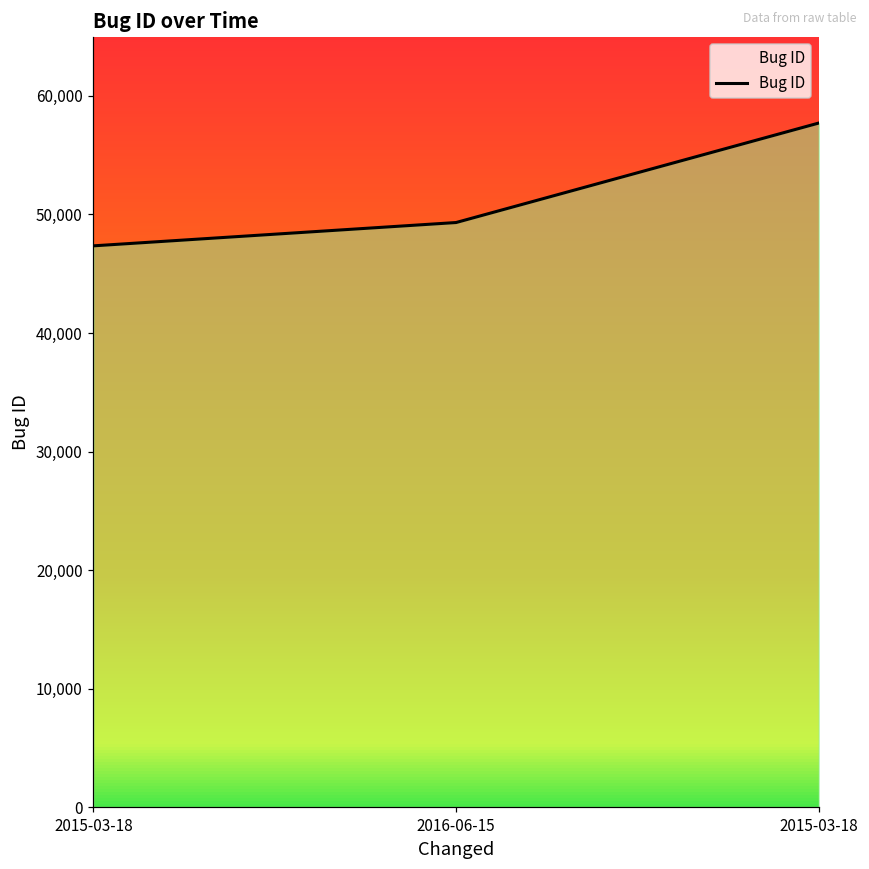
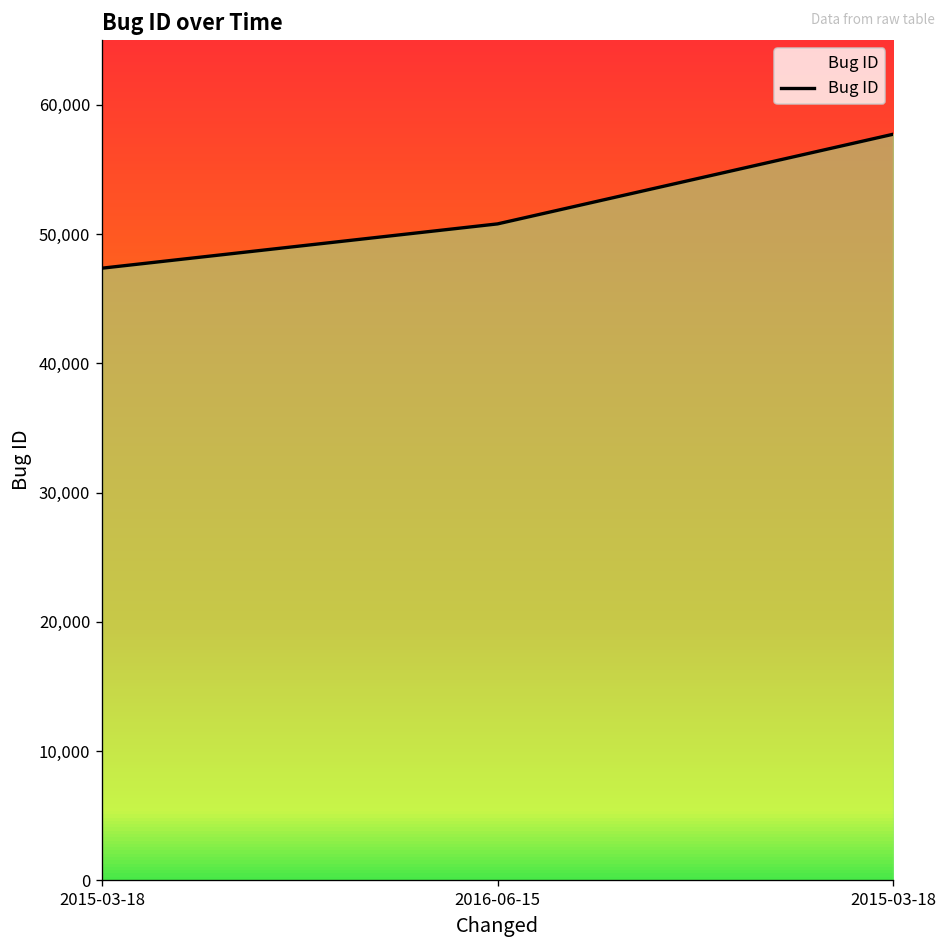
  {
-   "2016-06-15": "49,300"
+   "2016-06-15": "50,800"
  }
